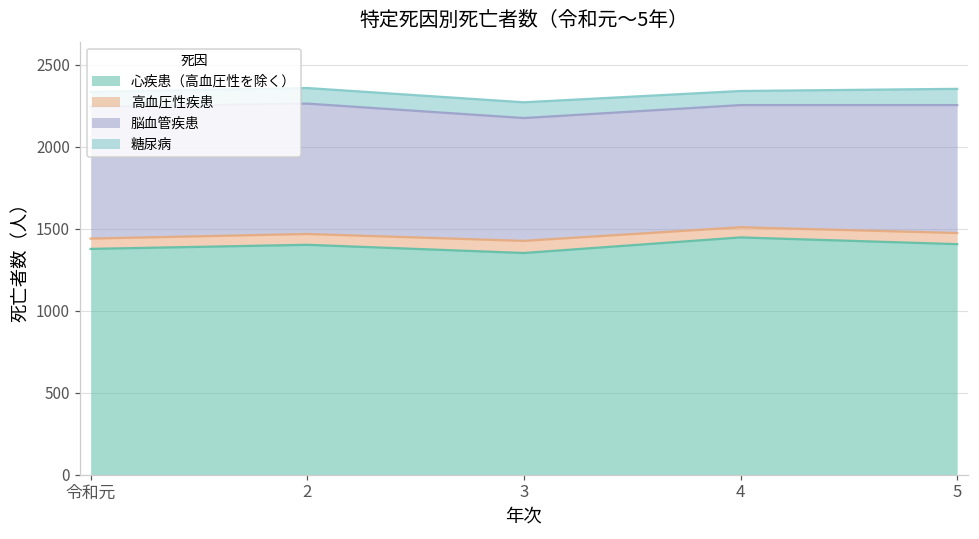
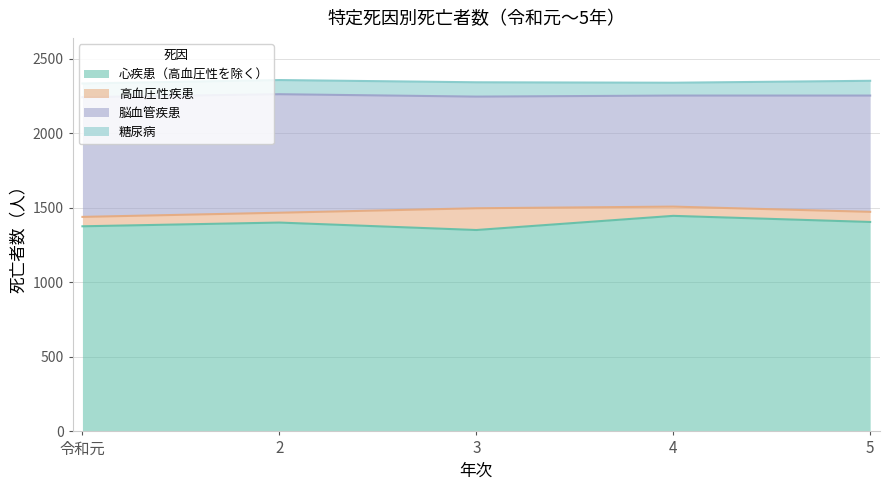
  {
    "高血圧性疾患": {
      "令和元": 60,
      "2": 70,
-     "3": 70,
+     "3": 150,
      "4": 60,
      "5": 70
    }
  }
